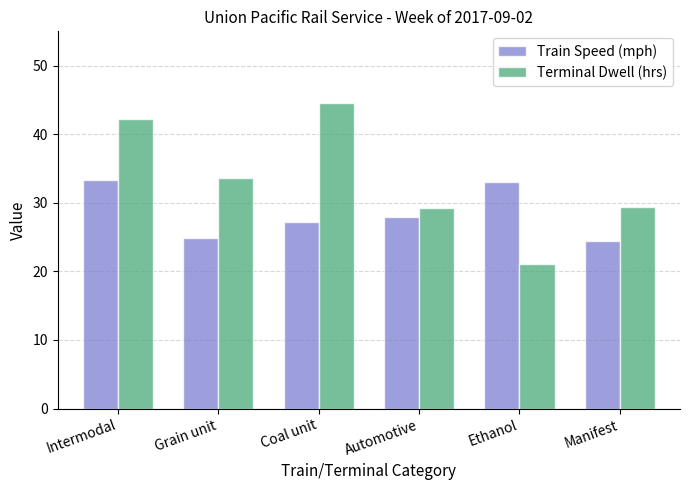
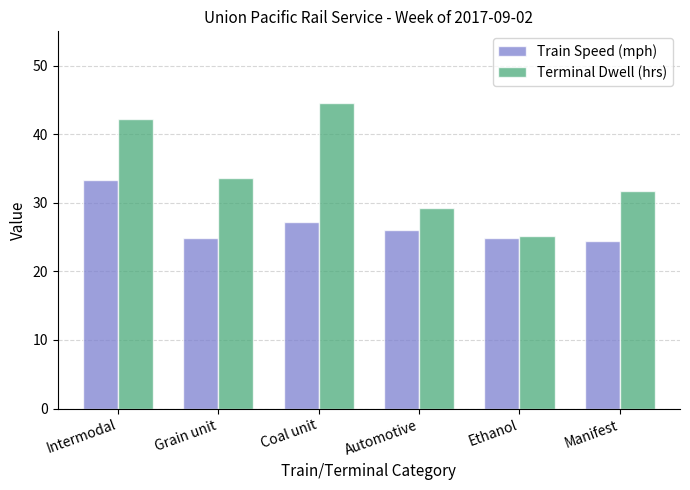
  {
    "Train Speed (mph)": {
      "Intermodal": 33,
      "Grain unit": 25,
      "Coal unit": 27,
-     "Automotive": 28,
-     "Ethanol": 33,
+     "Automotive": 26,
+     "Ethanol": 25,
      "Manifest": 24
    },
    "Terminal Dwell (hrs)": {
      "Intermodal": 42,
      "Grain unit": 34,
      "Coal unit": 45,
      "Automotive": 29,
-     "Ethanol": 21,
-     "Manifest": 29
+     "Ethanol": 25,
+     "Manifest": 32
    }
  }
